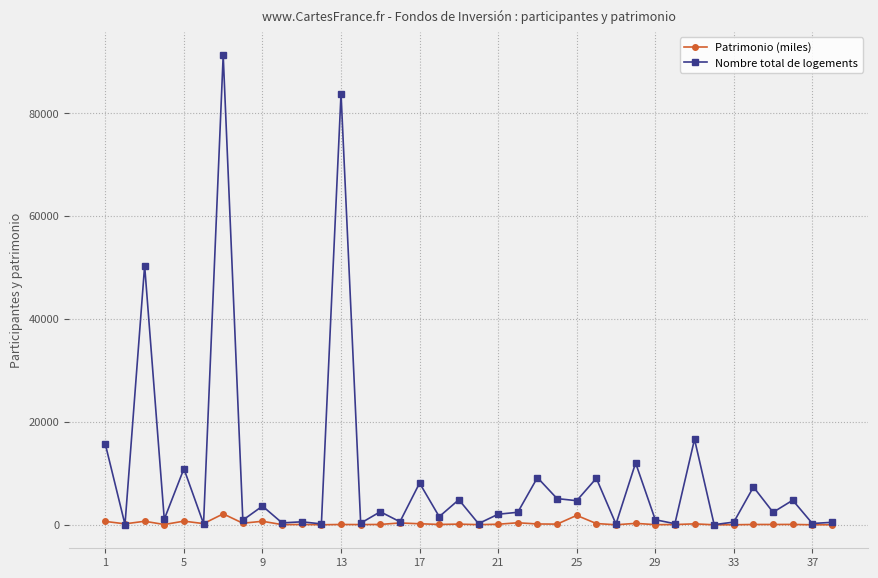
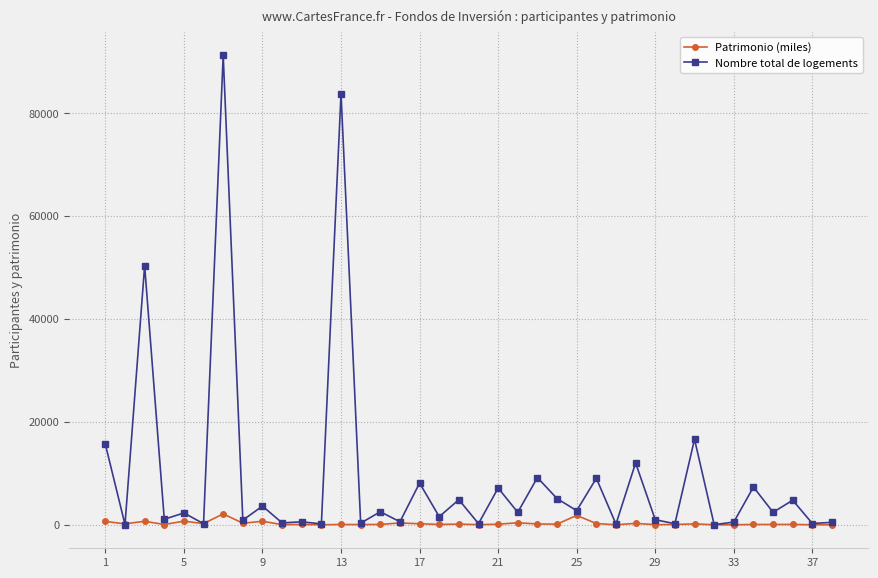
  {
    "Patrimonio (miles)": {
      "1": 1000,
      "5": 1000,
      "9": 1000,
      "13": 0,
      "17": 0,
      "21": 0,
      "25": 2000,
      "29": 0,
      "33": 0
    },
    "Nombre total de logements": {
      "1": 16000,
-     "5": 11000,
+     "5": 2000,
      "9": 4000,
      "13": 84000,
      "17": 8000,
-     "21": 2000,
-     "25": 5000,
+     "21": 7000,
+     "25": 3000,
      "29": 1000,
      "33": 1000
    }
  }
